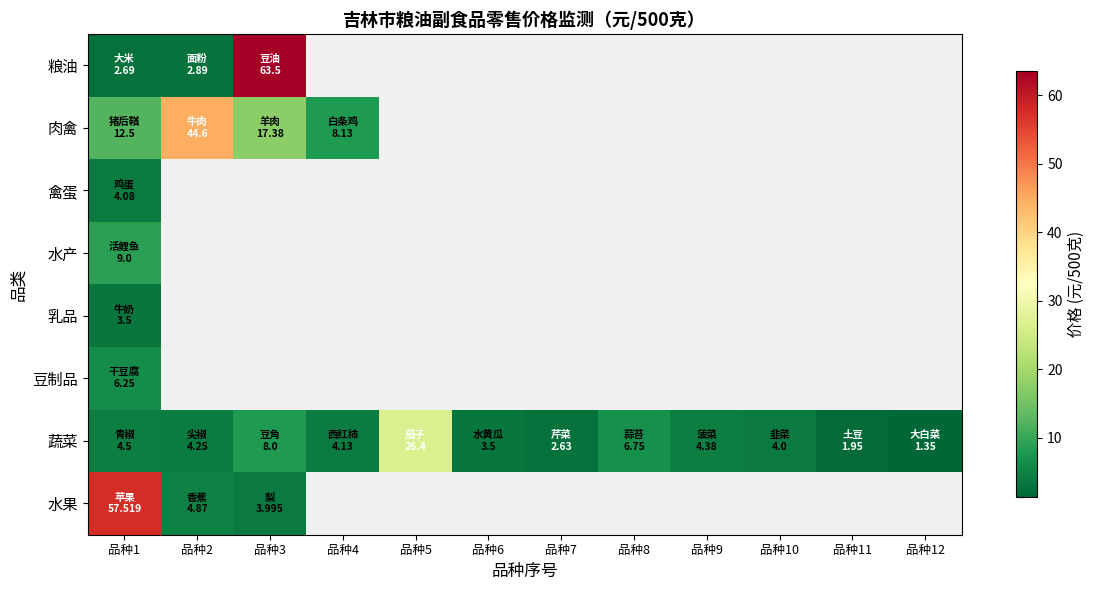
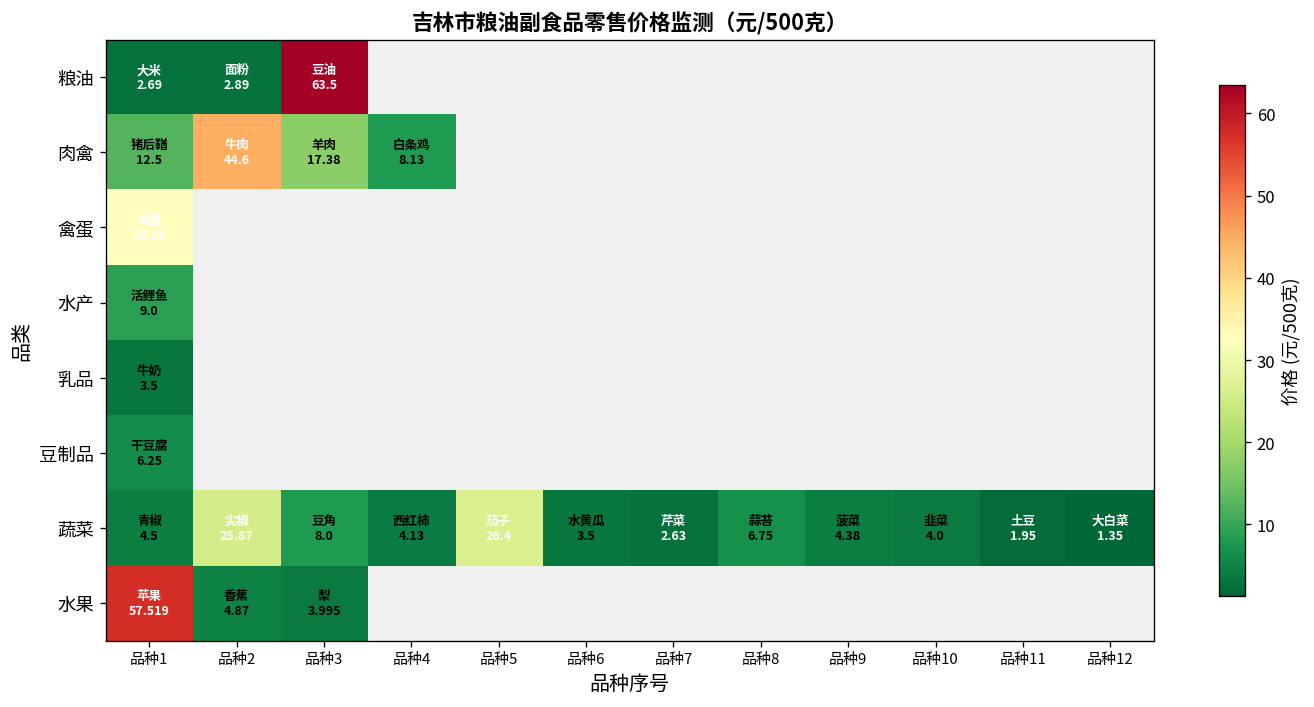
  {
    "粮油": {
      "品种1": 2.69,
      "品种2": 2.89,
      "品种3": 63.5
    },
    "肉禽": {
      "品种1": 12.5,
      "品种2": 44.6,
      "品种3": 17.38,
      "品种4": 8.13
    },
    "禽蛋": {
-     "品种1": 4.08
+     "品种1": 32.28
    },
    "水产": {
      "品种1": 9.0
    },
    "乳品": {
      "品种1": 3.5
    },
    "豆制品": {
      "品种1": 6.25
    },
    "蔬菜": {
      "品种1": 4.5,
-     "品种2": 4.25,
+     "品种2": 25.87,
      "品种3": 8.0,
      "品种4": 4.13,
      "品种5": 26.4,
      "品种6": 3.5,
      "品种7": 2.63,
      "品种8": 6.75,
      "品种9": 4.38,
      "品种10": 4.0,
      "品种11": 1.95,
      "品种12": 1.35
    },
    "水果": {
      "品种1": 57.519,
      "品种2": 4.87,
      "品种3": 3.995
    }
  }
